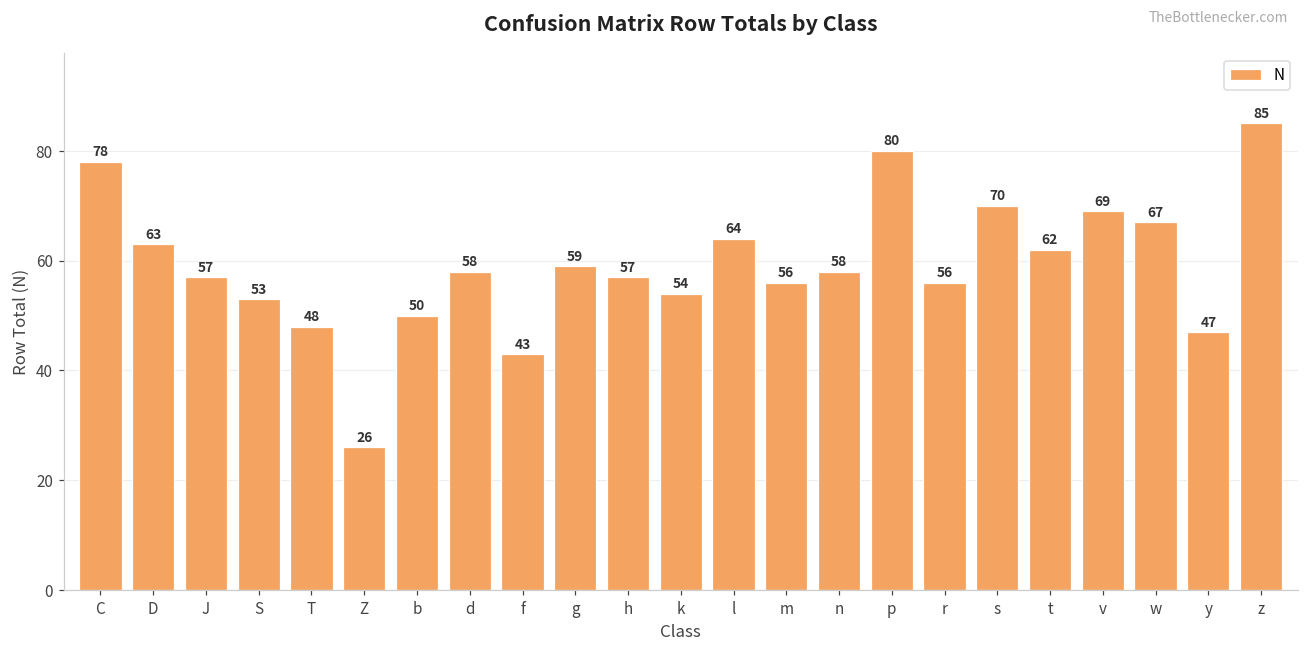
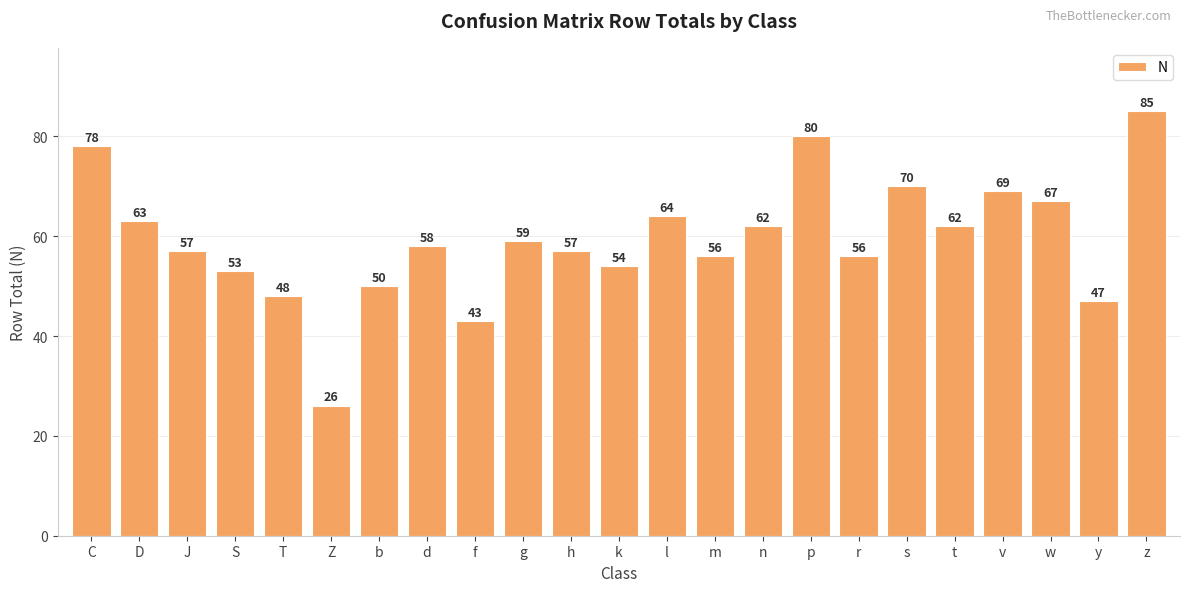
  {
    "C": 78,
    "D": 63,
    "J": 57,
    "S": 53,
    "T": 48,
    "Z": 26,
    "b": 50,
    "d": 58,
    "f": 43,
    "g": 59,
    "h": 57,
    "k": 54,
    "l": 64,
    "m": 56,
-   "n": 58,
+   "n": 62,
    "p": 80,
    "r": 56,
    "s": 70,
    "t": 62,
    "v": 69,
    "w": 67,
    "y": 47,
    "z": 85
  }
